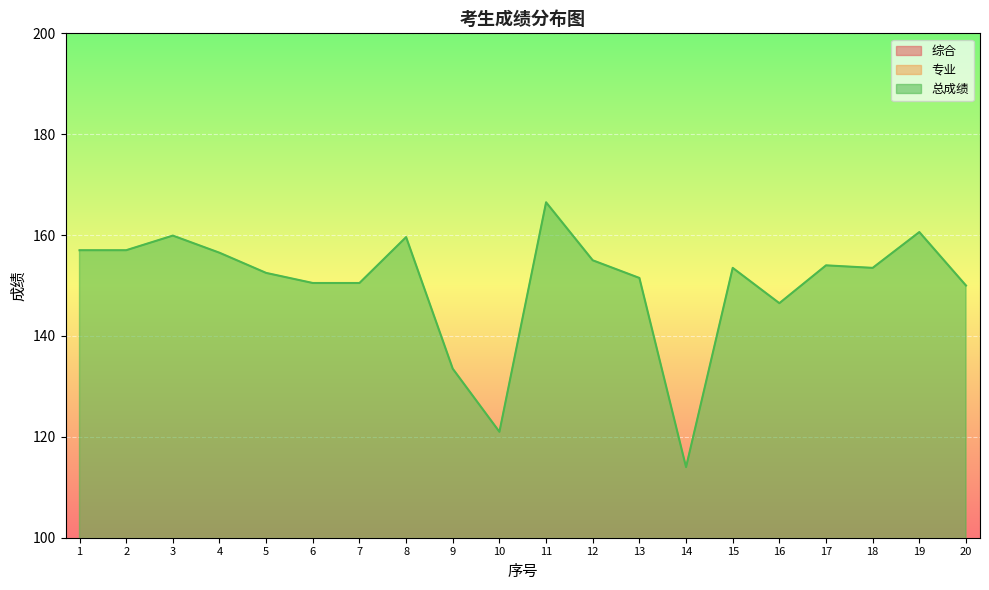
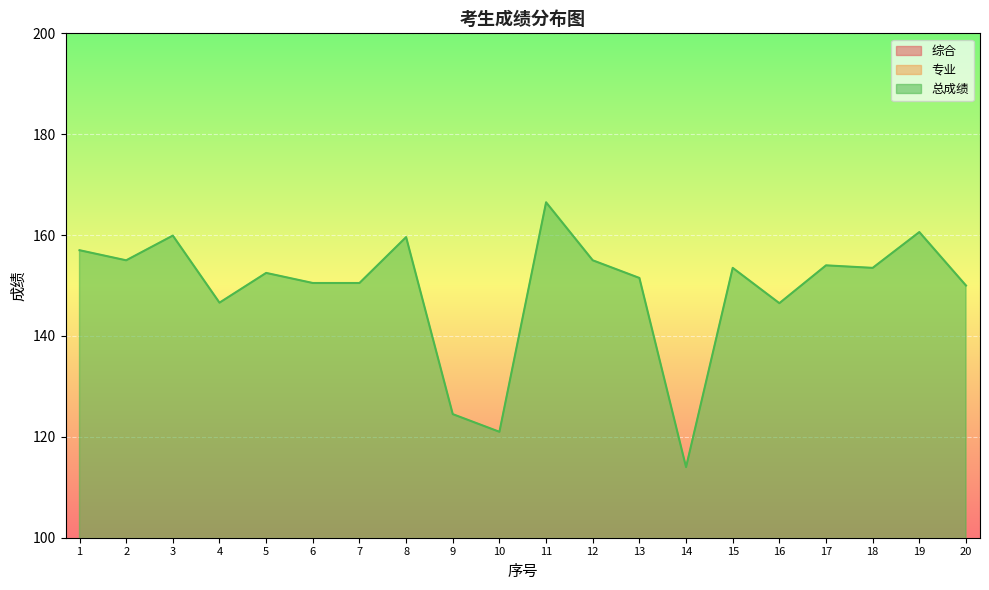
  {
    "总成绩": {
      "1": 157,
-     "2": 157,
+     "2": 155,
      "3": 160,
-     "4": 157,
+     "4": 147,
      "5": 153,
      "6": 151,
      "7": 151,
      "8": 160,
-     "9": 134,
+     "9": 125,
      "10": 121,
      "11": 167,
      "12": 155,
      "13": 152,
      "14": 114,
      "15": 154,
      "16": 147,
      "17": 154,
      "18": 154,
      "19": 161,
      "20": 150
    }
  }
